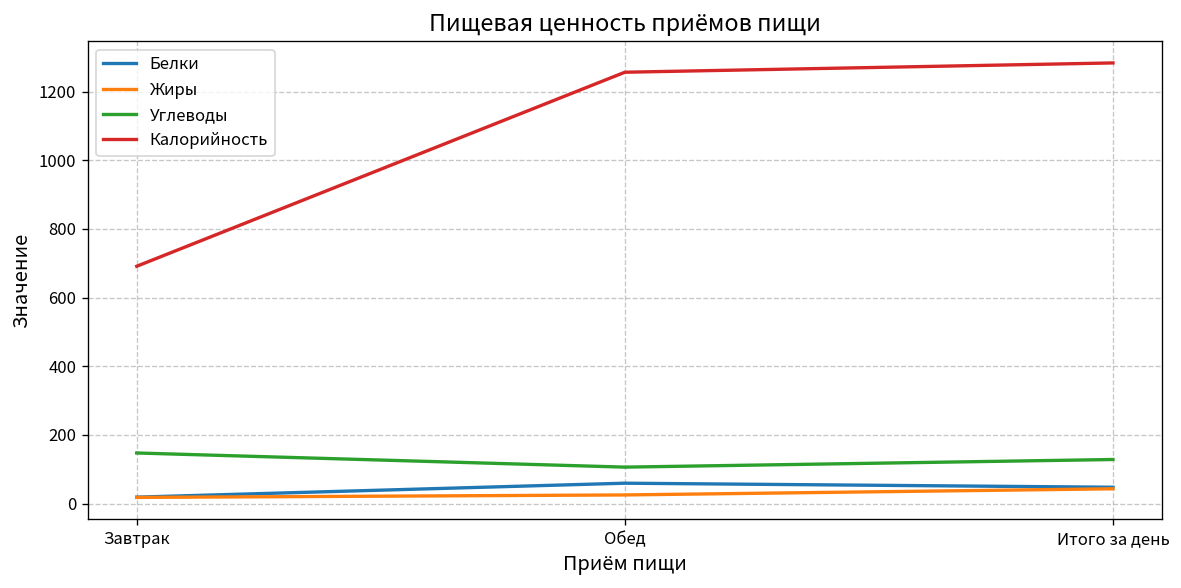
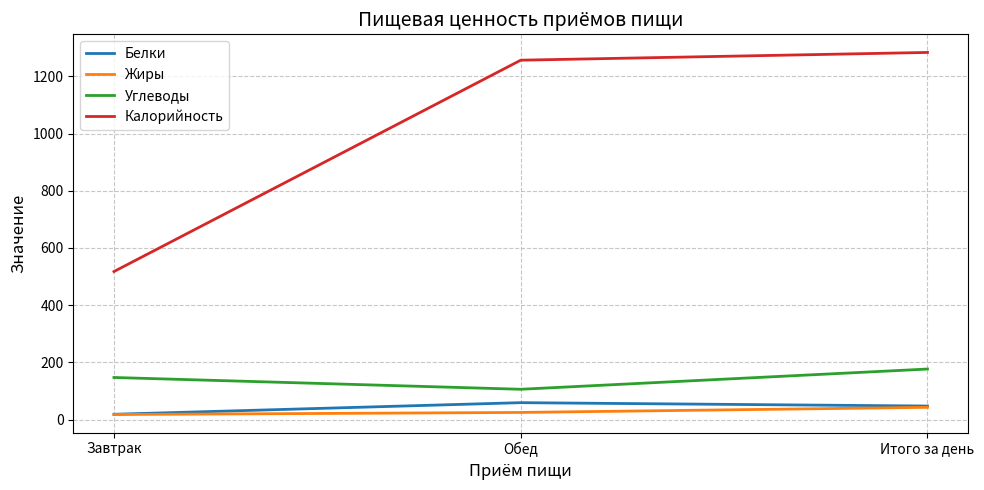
  {
    "Белки": {
      "Обед": 60
    },
    "Жиры": {
      "Обед": 30
    },
    "Углеводы": {
      "Завтрак": 150,
      "Обед": 110,
-     "Итого за день": 130
+     "Итого за день": 180
    },
    "Калорийность": {
-     "Завтрак": 690,
+     "Завтрак": 520,
      "Обед": 1260,
      "Итого за день": 1280
    }
  }
